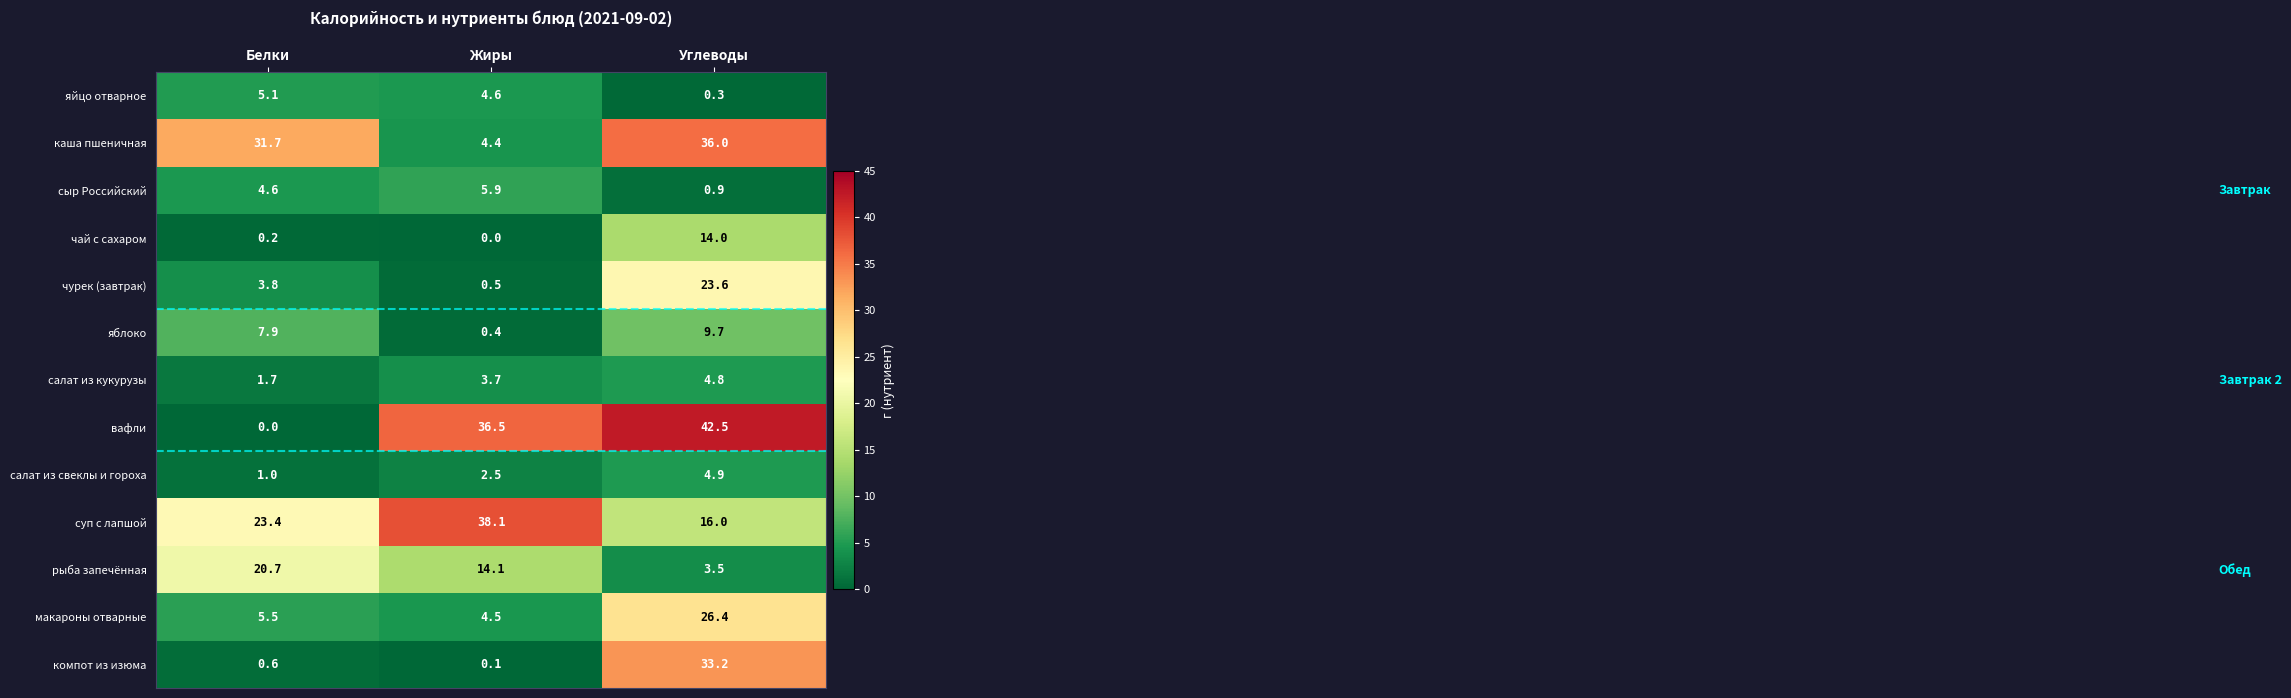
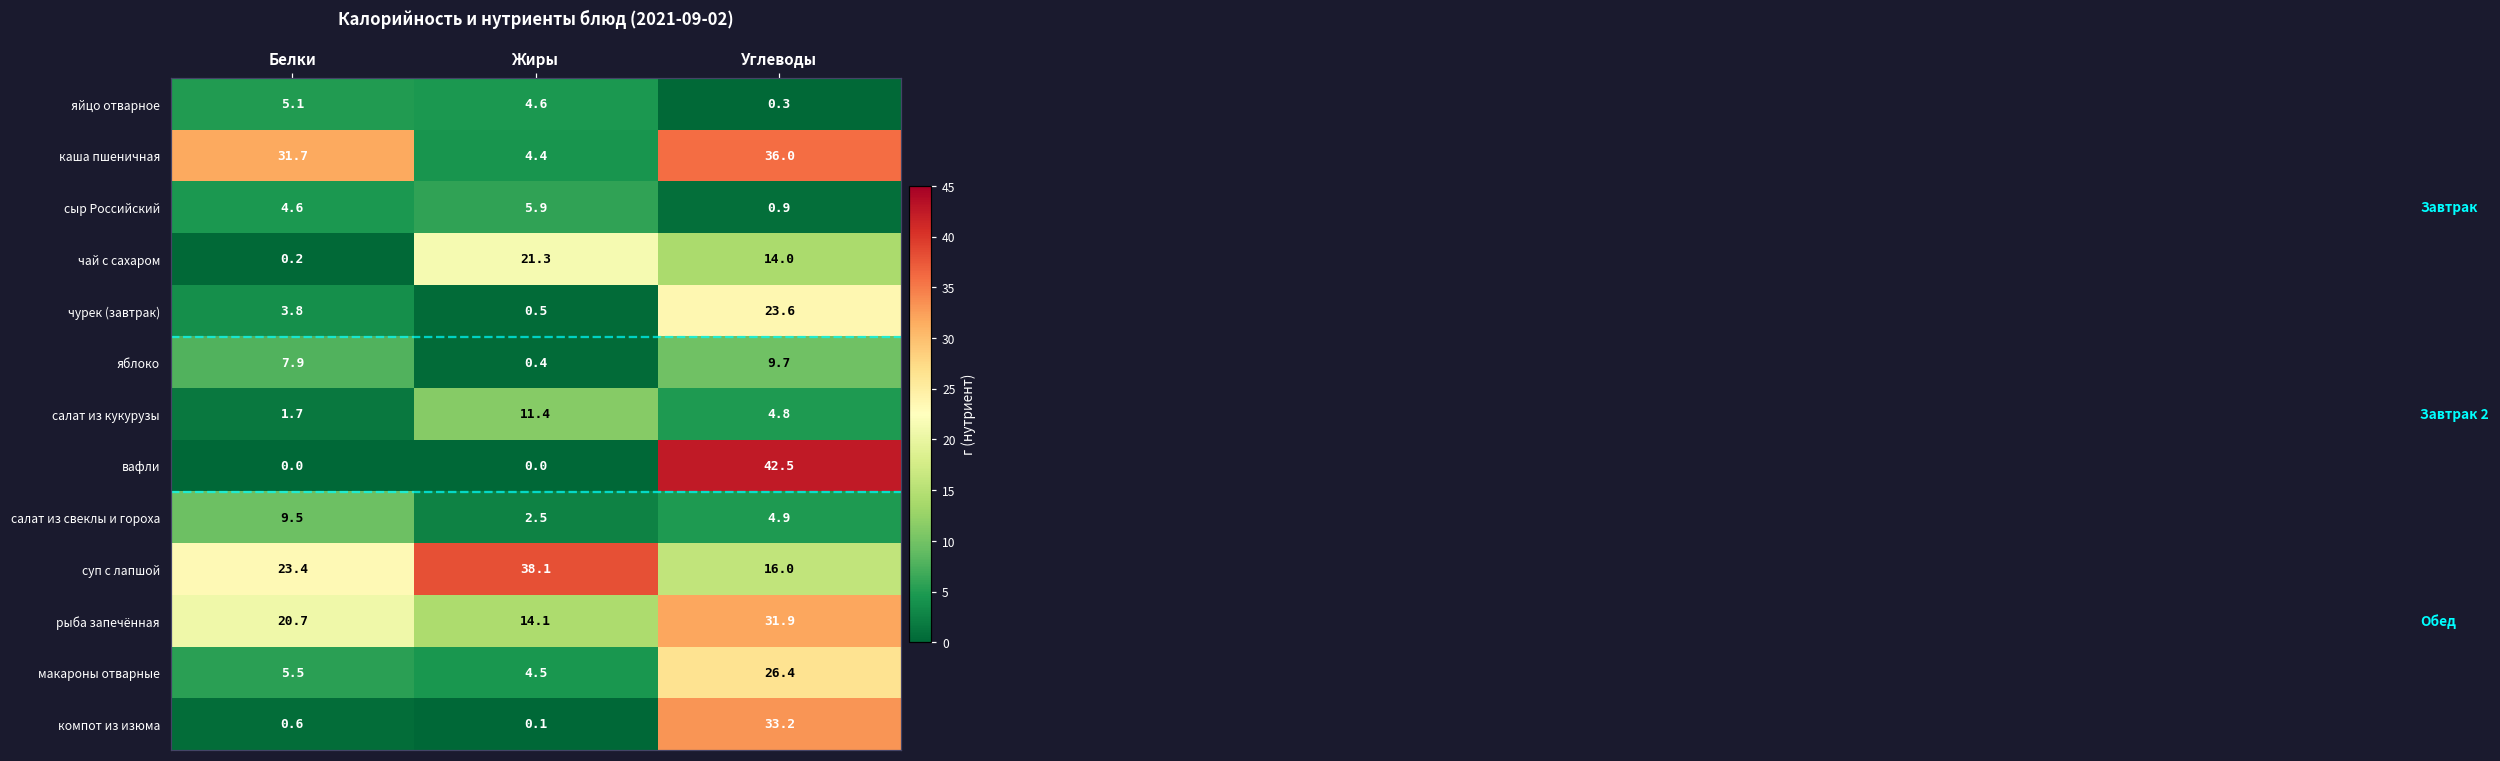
  {
    "яйцо отварное": {
      "Белки": 5.1,
      "Жиры": 4.6,
      "Углеводы": 0.3
    },
    "каша пшеничная": {
      "Белки": 31.7,
      "Жиры": 4.4,
      "Углеводы": 36.0
    },
    "сыр Российский": {
      "Белки": 4.6,
      "Жиры": 5.9,
      "Углеводы": 0.9
    },
    "чай с сахаром": {
      "Белки": 0.2,
-     "Жиры": 0.0,
+     "Жиры": 21.3,
      "Углеводы": 14.0
    },
    "чурек (завтрак)": {
      "Белки": 3.8,
      "Жиры": 0.5,
      "Углеводы": 23.6
    },
    "яблоко": {
      "Белки": 7.9,
      "Жиры": 0.4,
      "Углеводы": 9.7
    },
    "салат из кукурузы": {
      "Белки": 1.7,
-     "Жиры": 3.7,
+     "Жиры": 11.4,
      "Углеводы": 4.8
    },
    "вафли": {
      "Белки": 0.0,
-     "Жиры": 36.5,
+     "Жиры": 0.0,
      "Углеводы": 42.5
    },
    "салат из свеклы и гороха": {
-     "Белки": 1.0,
+     "Белки": 9.5,
      "Жиры": 2.5,
      "Углеводы": 4.9
    },
    "суп с лапшой": {
      "Белки": 23.4,
      "Жиры": 38.1,
      "Углеводы": 16.0
    },
    "рыба запечённая": {
      "Белки": 20.7,
      "Жиры": 14.1,
-     "Углеводы": 3.5
+     "Углеводы": 31.9
    },
    "макароны отварные": {
      "Белки": 5.5,
      "Жиры": 4.5,
      "Углеводы": 26.4
    },
    "компот из изюма": {
      "Белки": 0.6,
      "Жиры": 0.1,
      "Углеводы": 33.2
    }
  }
